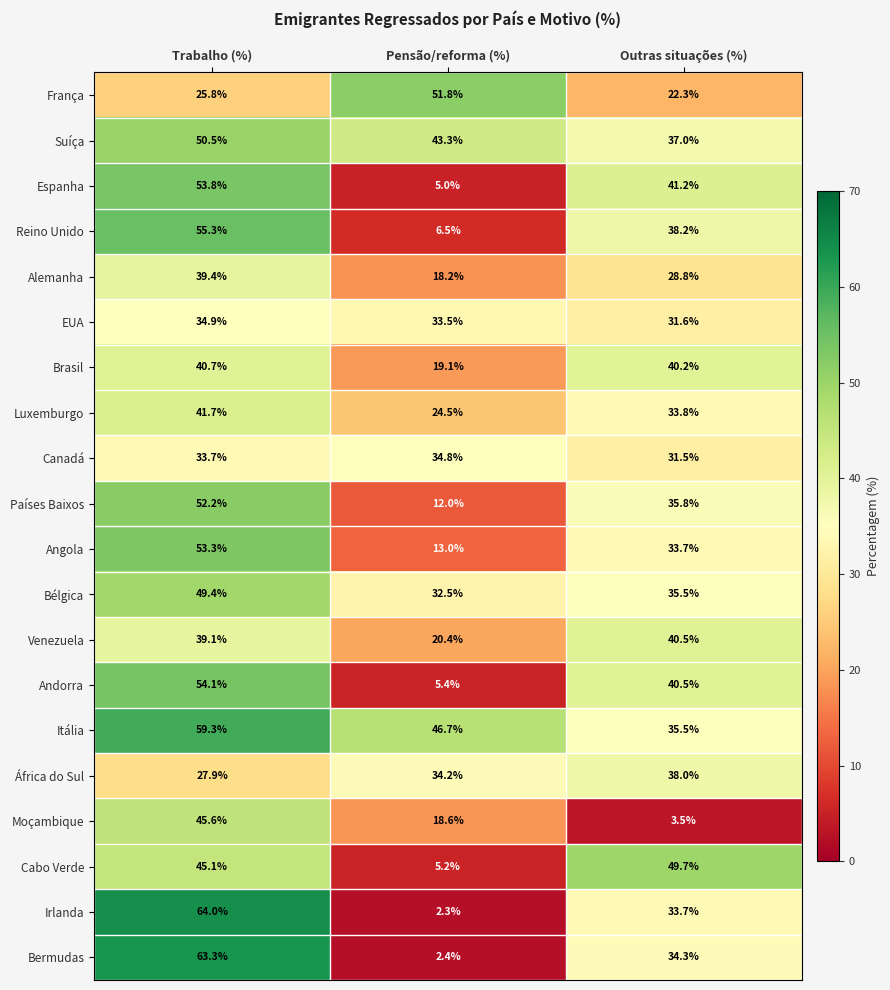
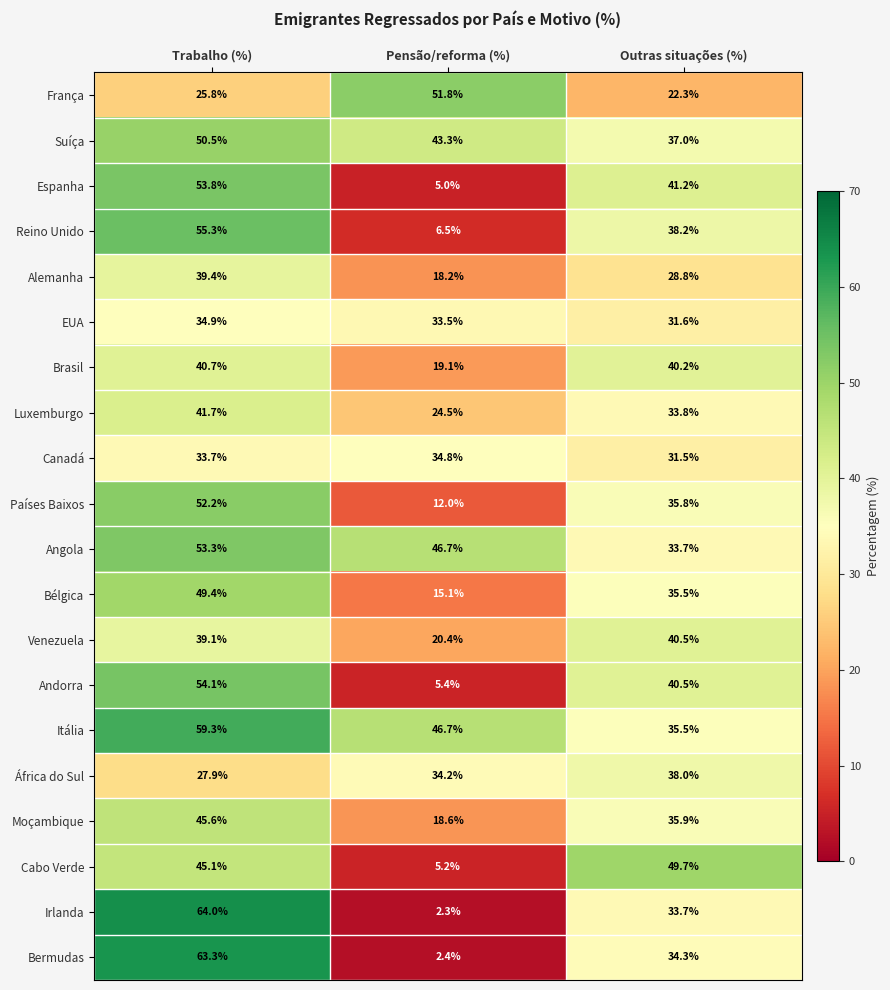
  {
    "França": {
      "Trabalho (%)": "25.8%",
      "Pensão/reforma (%)": "51.8%",
      "Outras situações (%)": "22.3%"
    },
    "Suíça": {
      "Trabalho (%)": "50.5%",
      "Pensão/reforma (%)": "43.3%",
      "Outras situações (%)": "37.0%"
    },
    "Espanha": {
      "Trabalho (%)": "53.8%",
      "Pensão/reforma (%)": "5.0%",
      "Outras situações (%)": "41.2%"
    },
    "Reino Unido": {
      "Trabalho (%)": "55.3%",
      "Pensão/reforma (%)": "6.5%",
      "Outras situações (%)": "38.2%"
    },
    "Alemanha": {
      "Trabalho (%)": "39.4%",
      "Pensão/reforma (%)": "18.2%",
      "Outras situações (%)": "28.8%"
    },
    "EUA": {
      "Trabalho (%)": "34.9%",
      "Pensão/reforma (%)": "33.5%",
      "Outras situações (%)": "31.6%"
    },
    "Brasil": {
      "Trabalho (%)": "40.7%",
      "Pensão/reforma (%)": "19.1%",
      "Outras situações (%)": "40.2%"
    },
    "Luxemburgo": {
      "Trabalho (%)": "41.7%",
      "Pensão/reforma (%)": "24.5%",
      "Outras situações (%)": "33.8%"
    },
    "Canadá": {
      "Trabalho (%)": "33.7%",
      "Pensão/reforma (%)": "34.8%",
      "Outras situações (%)": "31.5%"
    },
    "Países Baixos": {
      "Trabalho (%)": "52.2%",
      "Pensão/reforma (%)": "12.0%",
      "Outras situações (%)": "35.8%"
    },
    "Angola": {
      "Trabalho (%)": "53.3%",
-     "Pensão/reforma (%)": "13.0%",
+     "Pensão/reforma (%)": "46.7%",
      "Outras situações (%)": "33.7%"
    },
    "Bélgica": {
      "Trabalho (%)": "49.4%",
-     "Pensão/reforma (%)": "32.5%",
+     "Pensão/reforma (%)": "15.1%",
      "Outras situações (%)": "35.5%"
    },
    "Venezuela": {
      "Trabalho (%)": "39.1%",
      "Pensão/reforma (%)": "20.4%",
      "Outras situações (%)": "40.5%"
    },
    "Andorra": {
      "Trabalho (%)": "54.1%",
      "Pensão/reforma (%)": "5.4%",
      "Outras situações (%)": "40.5%"
    },
    "Itália": {
      "Trabalho (%)": "59.3%",
      "Pensão/reforma (%)": "46.7%",
      "Outras situações (%)": "35.5%"
    },
    "África do Sul": {
      "Trabalho (%)": "27.9%",
      "Pensão/reforma (%)": "34.2%",
      "Outras situações (%)": "38.0%"
    },
    "Moçambique": {
      "Trabalho (%)": "45.6%",
      "Pensão/reforma (%)": "18.6%",
-     "Outras situações (%)": "3.5%"
+     "Outras situações (%)": "35.9%"
    },
    "Cabo Verde": {
      "Trabalho (%)": "45.1%",
      "Pensão/reforma (%)": "5.2%",
      "Outras situações (%)": "49.7%"
    },
    "Irlanda": {
      "Trabalho (%)": "64.0%",
      "Pensão/reforma (%)": "2.3%",
      "Outras situações (%)": "33.7%"
    },
    "Bermudas": {
      "Trabalho (%)": "63.3%",
      "Pensão/reforma (%)": "2.4%",
      "Outras situações (%)": "34.3%"
    }
  }
